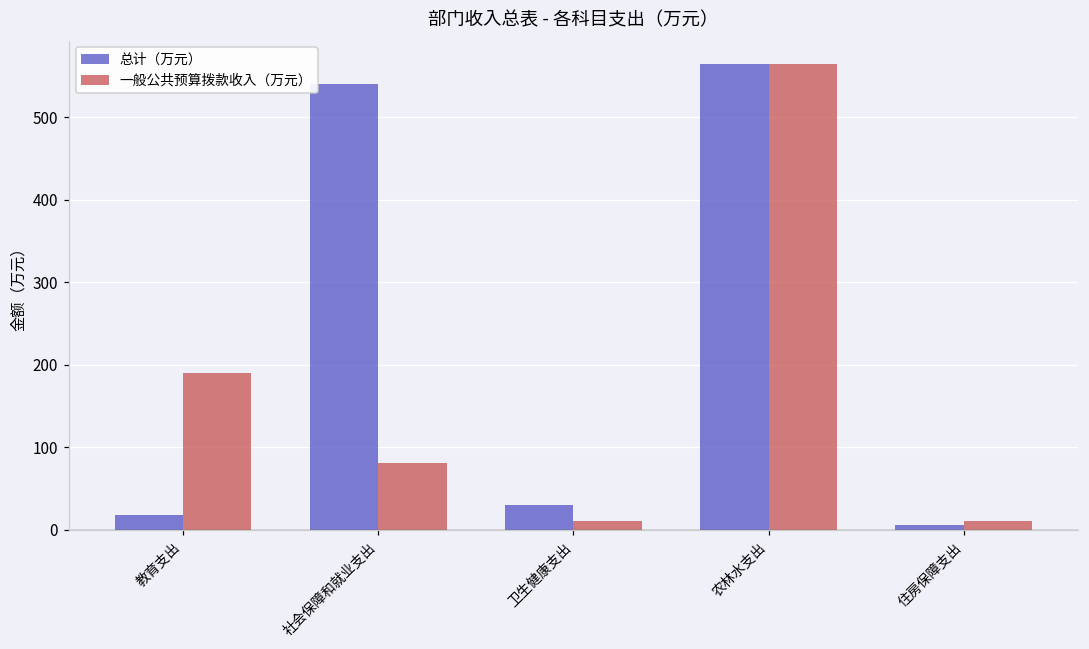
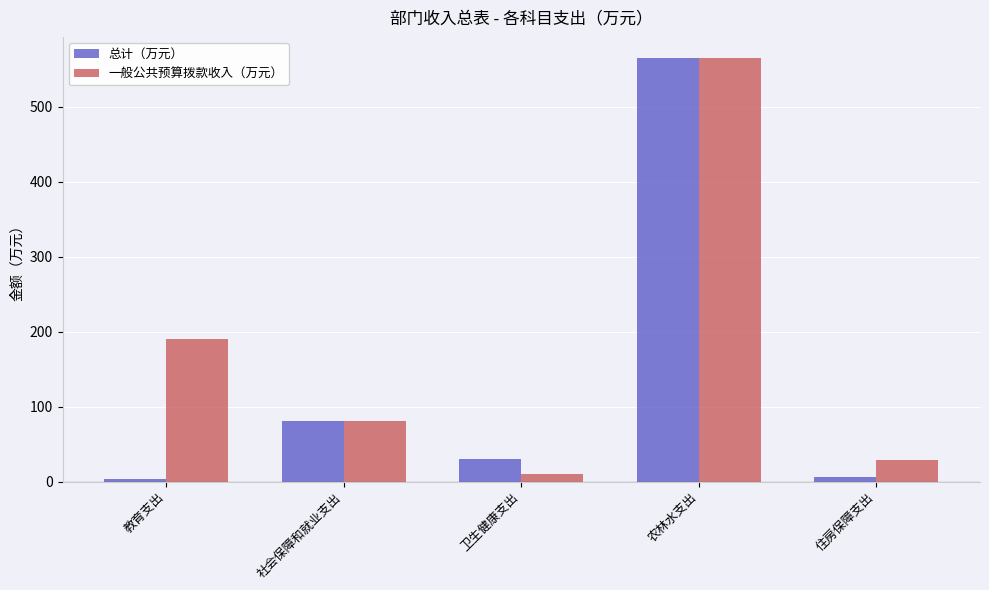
  {
    "总计（万元）": {
-     "教育支出": 20,
-     "社会保障和就业支出": 540,
+     "教育支出": 0,
+     "社会保障和就业支出": 80,
      "卫生健康支出": 30,
      "农林水支出": 560,
      "住房保障支出": 10
    },
    "一般公共预算拨款收入（万元）": {
      "教育支出": 190,
      "社会保障和就业支出": 80,
      "卫生健康支出": 10,
      "农林水支出": 560,
-     "住房保障支出": 10
+     "住房保障支出": 30
    }
  }
